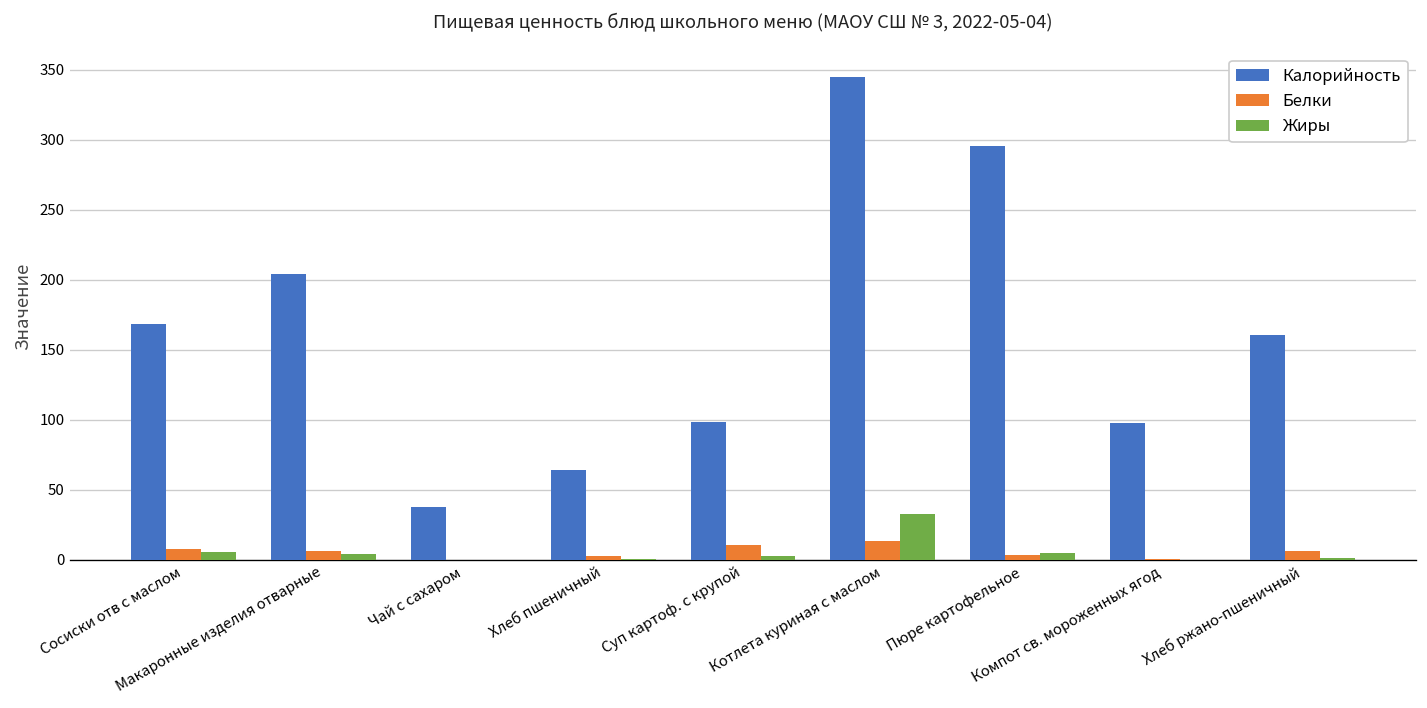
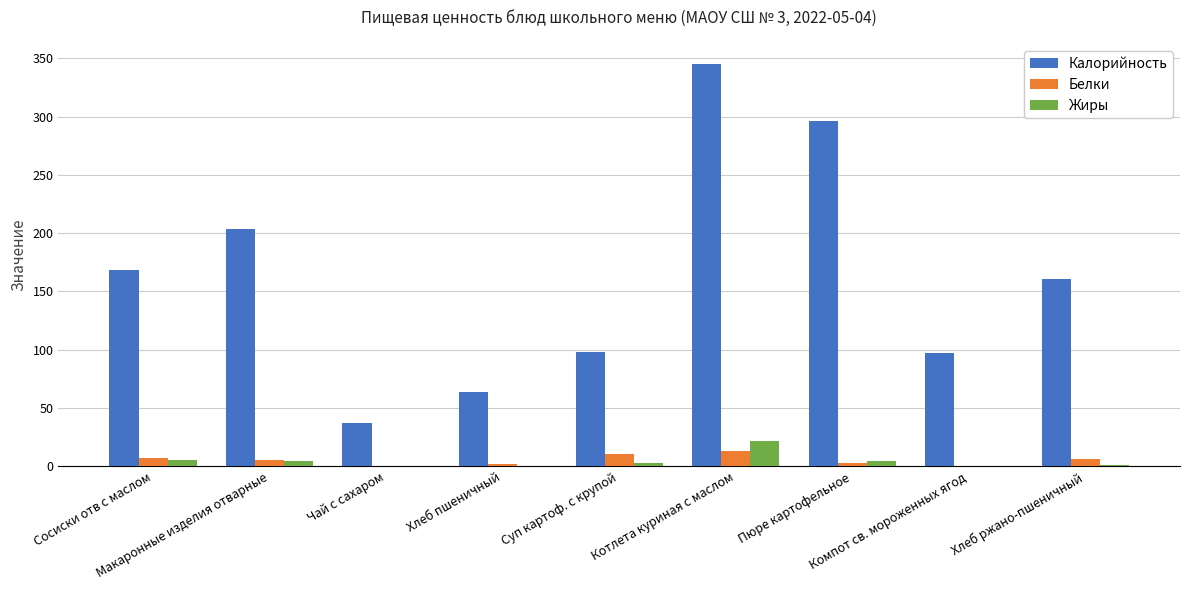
  {
    "Калорийность": {
      "Сосиски отв с маслом": 168,
      "Макаронные изделия отварные": 204,
      "Чай с сахаром": 38,
      "Хлеб пшеничный": 64,
      "Суп картоф. с крупой": 98,
      "Котлета куриная с маслом": 345,
      "Пюре картофельное": 296,
      "Компот св. мороженных ягод": 97,
      "Хлеб ржано-пшеничный": 161
    },
    "Белки": {
      "Сосиски отв с маслом": 7,
      "Макаронные изделия отварные": 6,
      "Хлеб пшеничный": 2,
      "Суп картоф. с крупой": 10,
      "Котлета куриная с маслом": 13,
      "Пюре картофельное": 3,
      "Хлеб ржано-пшеничный": 6
    },
    "Жиры": {
      "Сосиски отв с маслом": 5,
      "Макаронные изделия отварные": 4,
      "Чай с сахаром": 0,
      "Суп картоф. с крупой": 3,
-     "Котлета куриная с маслом": 33,
+     "Котлета куриная с маслом": 22,
      "Пюре картофельное": 4,
      "Компот св. мороженных ягод": 0
    }
  }
